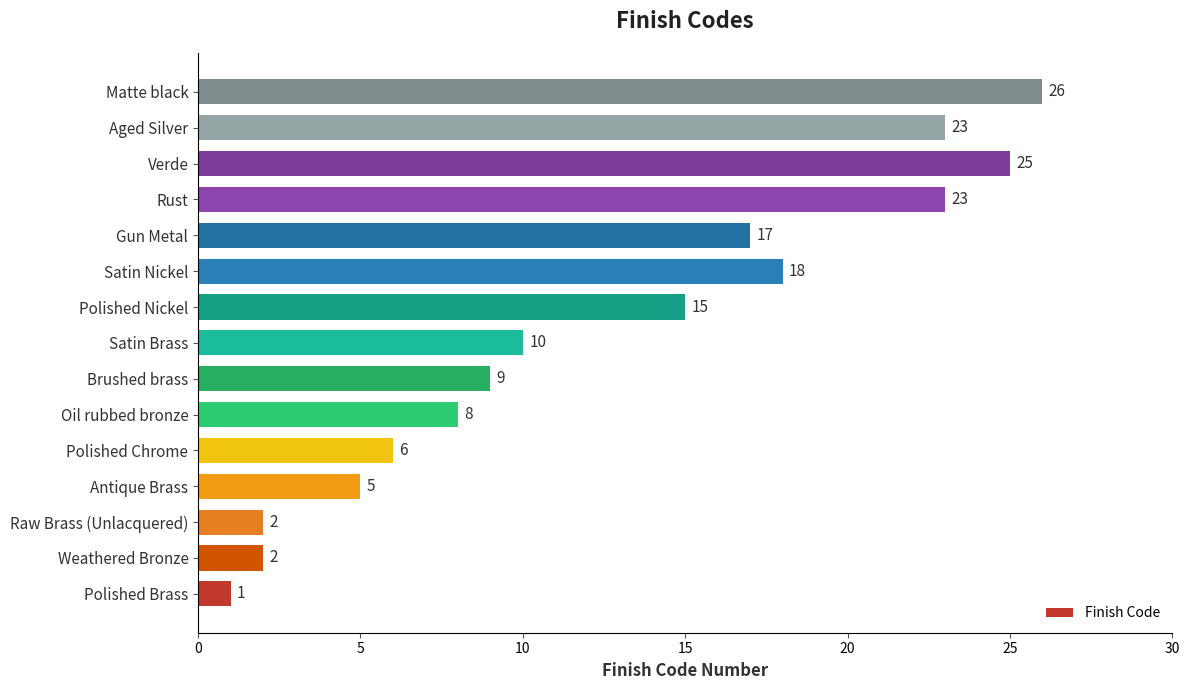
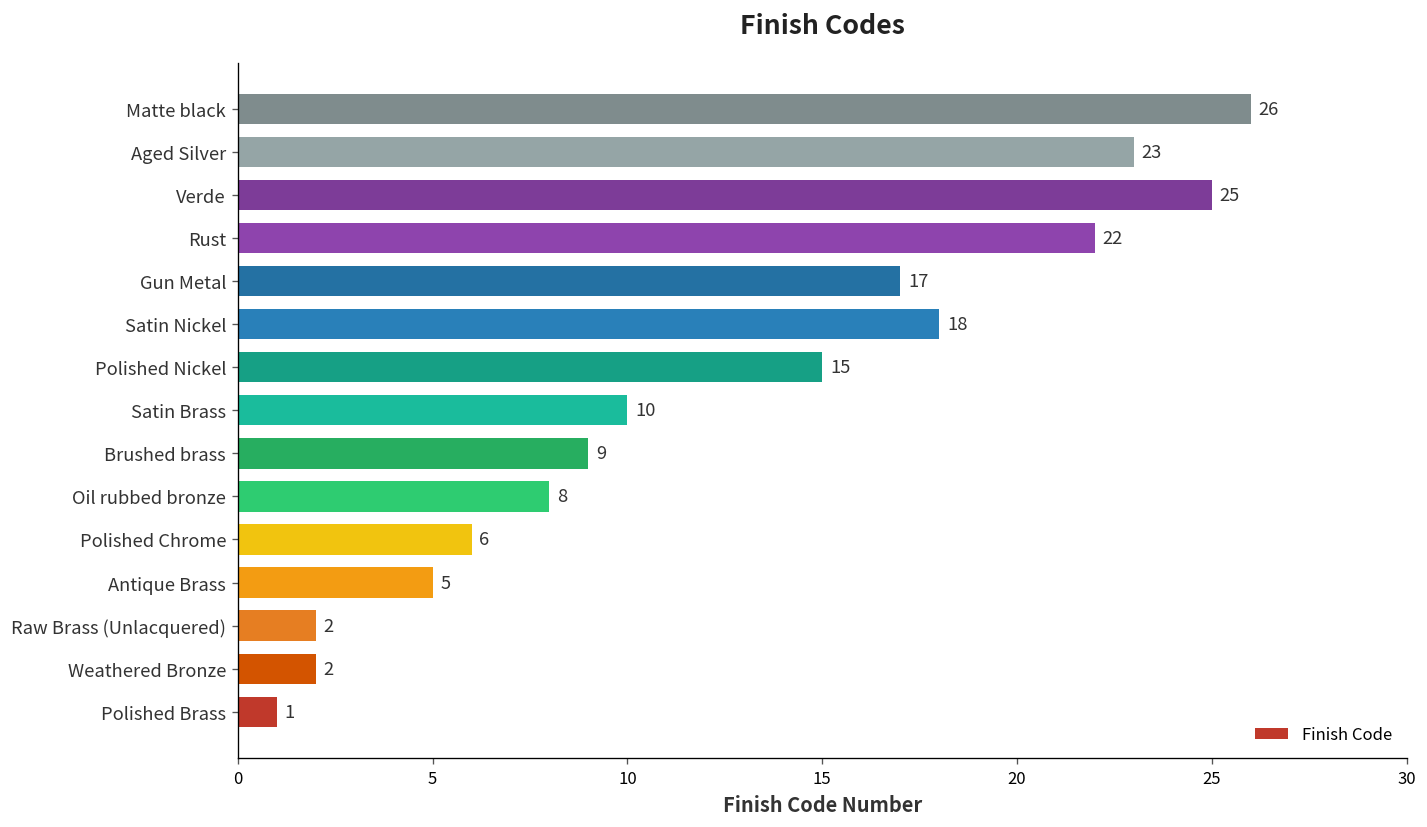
  {
    "Matte black": 26,
    "Aged Silver": 23,
    "Verde": 25,
-   "Rust": 23,
+   "Rust": 22,
    "Gun Metal": 17,
    "Satin Nickel": 18,
    "Polished Nickel": 15,
    "Satin Brass": 10,
    "Brushed brass": 9,
    "Oil rubbed bronze": 8,
    "Polished Chrome": 6,
    "Antique Brass": 5,
    "Raw Brass (Unlacquered)": 2,
    "Weathered Bronze": 2,
    "Polished Brass": 1
  }
